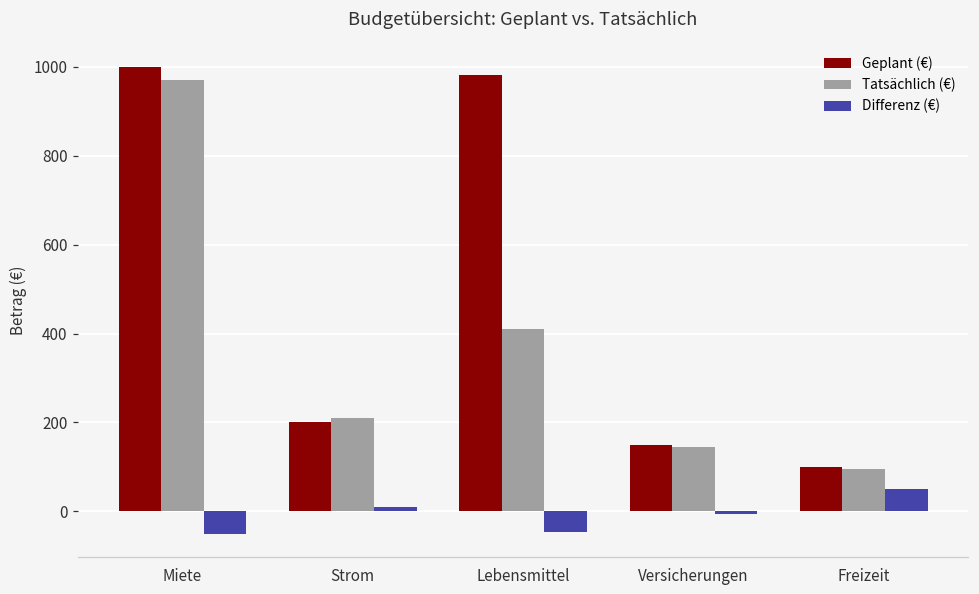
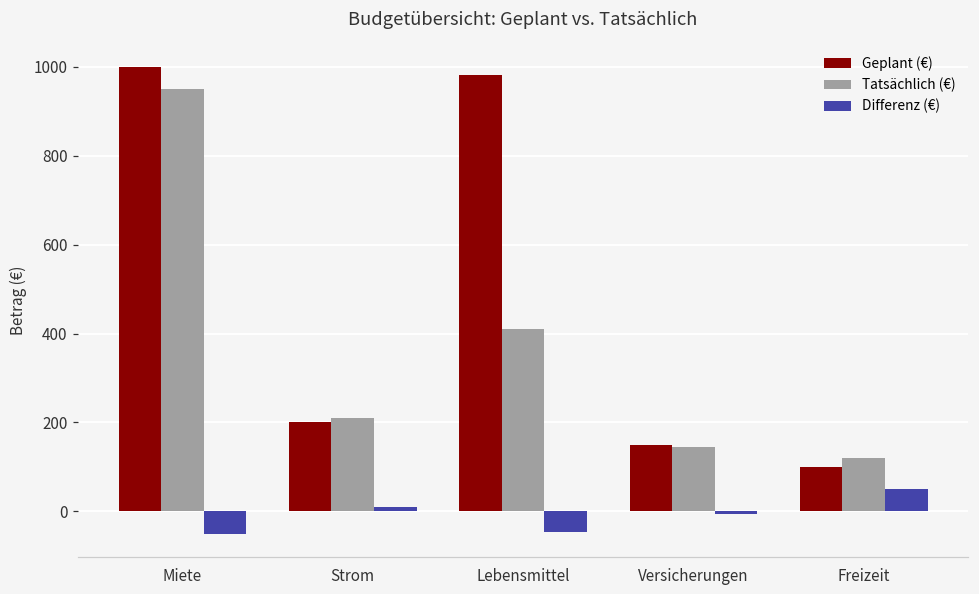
  {
    "Geplant (€)": {
      "Miete": 1000,
      "Strom": 200,
      "Lebensmittel": 980,
      "Versicherungen": 150,
      "Freizeit": 100
    },
    "Tatsächlich (€)": {
-     "Miete": 970,
+     "Miete": 950,
      "Strom": 210,
      "Lebensmittel": 410,
      "Versicherungen": 150,
-     "Freizeit": 100
+     "Freizeit": 120
    },
    "Differenz (€)": {
      "Miete": -50,
      "Strom": 10,
      "Lebensmittel": -50,
      "Freizeit": 50
    }
  }
